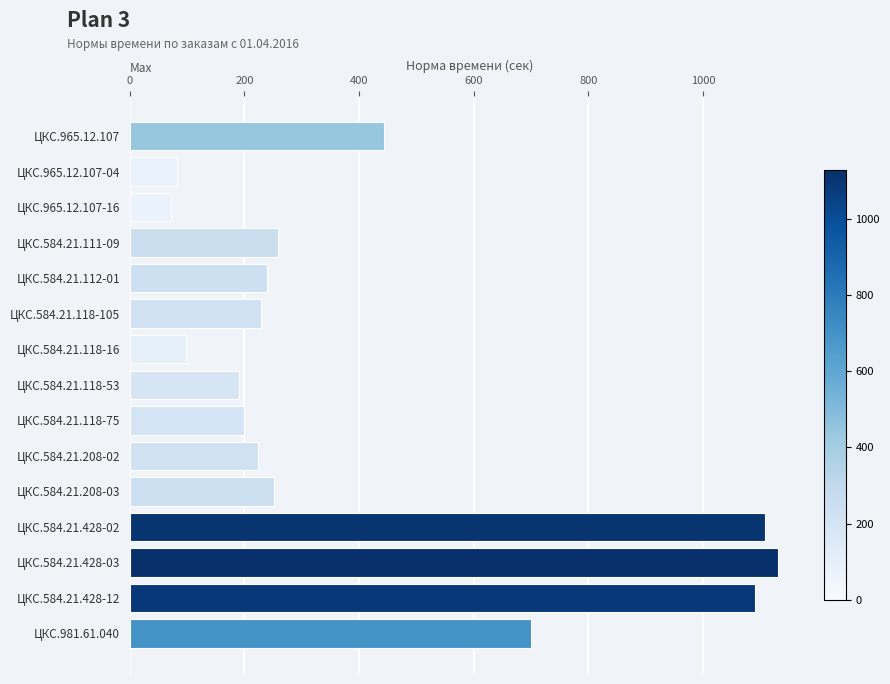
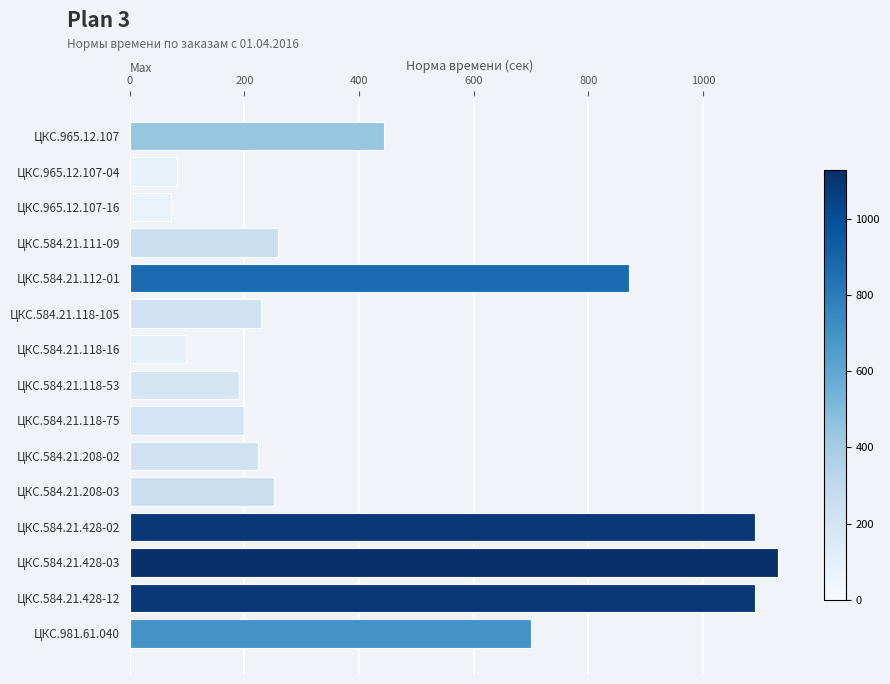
  {
    "ЦКС.965.12.107": 440,
    "ЦКС.965.12.107-04": 80,
    "ЦКС.965.12.107-16": 70,
    "ЦКС.584.21.111-09": 260,
-   "ЦКС.584.21.112-01": 240,
+   "ЦКС.584.21.112-01": 870,
    "ЦКС.584.21.118-105": 230,
    "ЦКС.584.21.118-16": 100,
    "ЦКС.584.21.118-53": 190,
    "ЦКС.584.21.118-75": 200,
    "ЦКС.584.21.208-02": 220,
    "ЦКС.584.21.208-03": 250,
-   "ЦКС.584.21.428-02": 1110,
+   "ЦКС.584.21.428-02": 1090,
    "ЦКС.584.21.428-03": 1130,
    "ЦКС.584.21.428-12": 1090,
    "ЦКС.981.61.040": 700
  }
